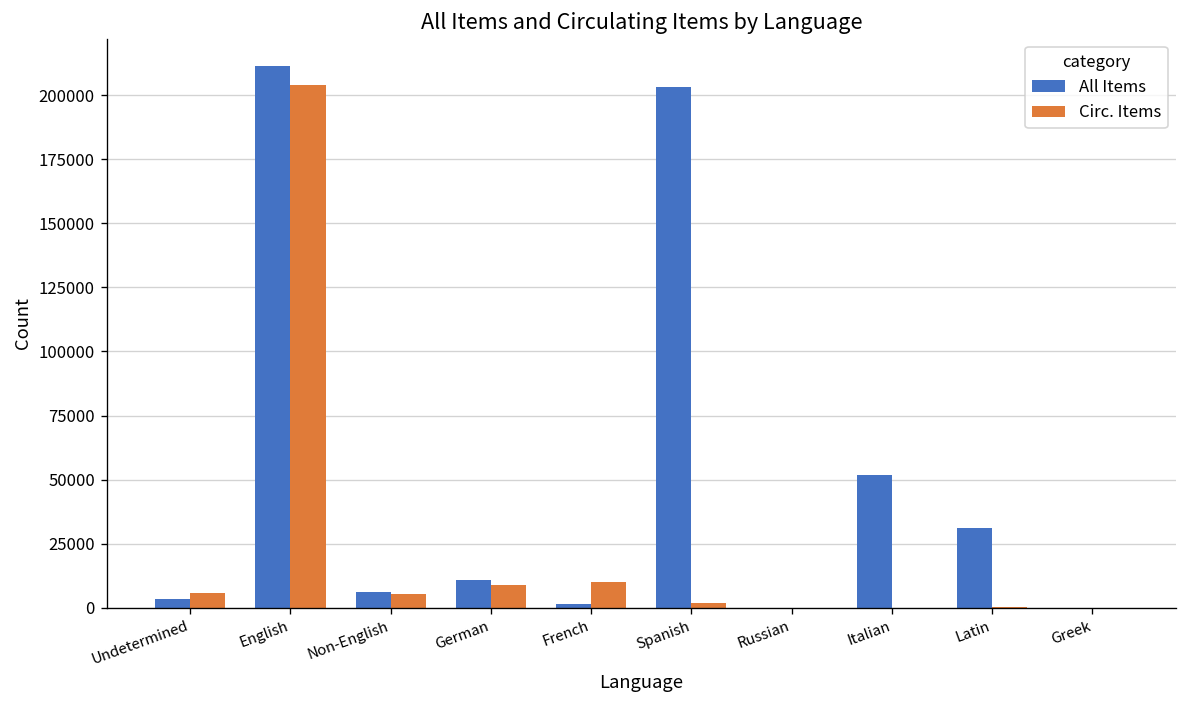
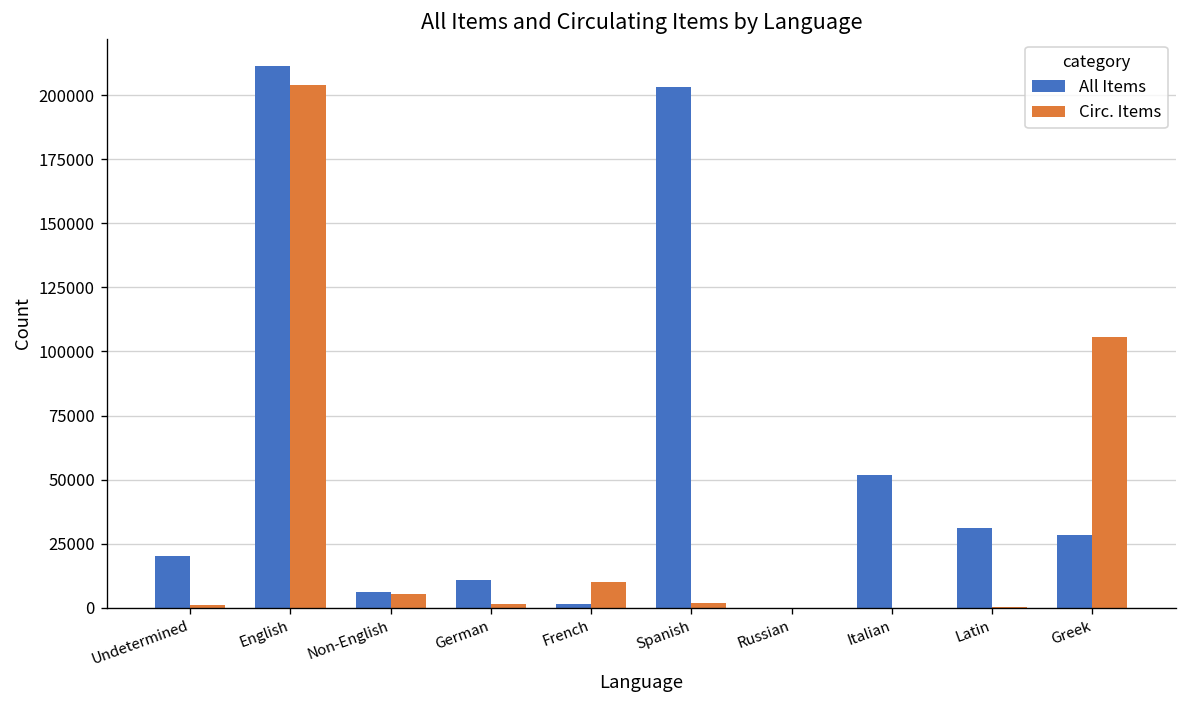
  {
    "All Items": {
-     "Undetermined": 3000,
+     "Undetermined": 20000,
      "English": 211000,
      "Non-English": 6000,
      "German": 11000,
      "French": 2000,
      "Spanish": 203000,
      "Italian": 52000,
      "Latin": 31000,
-     "Greek": 0
+     "Greek": 28000
    },
    "Circ. Items": {
-     "Undetermined": 6000,
+     "Undetermined": 1000,
      "English": 204000,
      "Non-English": 5000,
-     "German": 9000,
+     "German": 2000,
      "French": 10000,
      "Spanish": 2000,
-     "Greek": 0
+     "Greek": 106000
    }
  }
